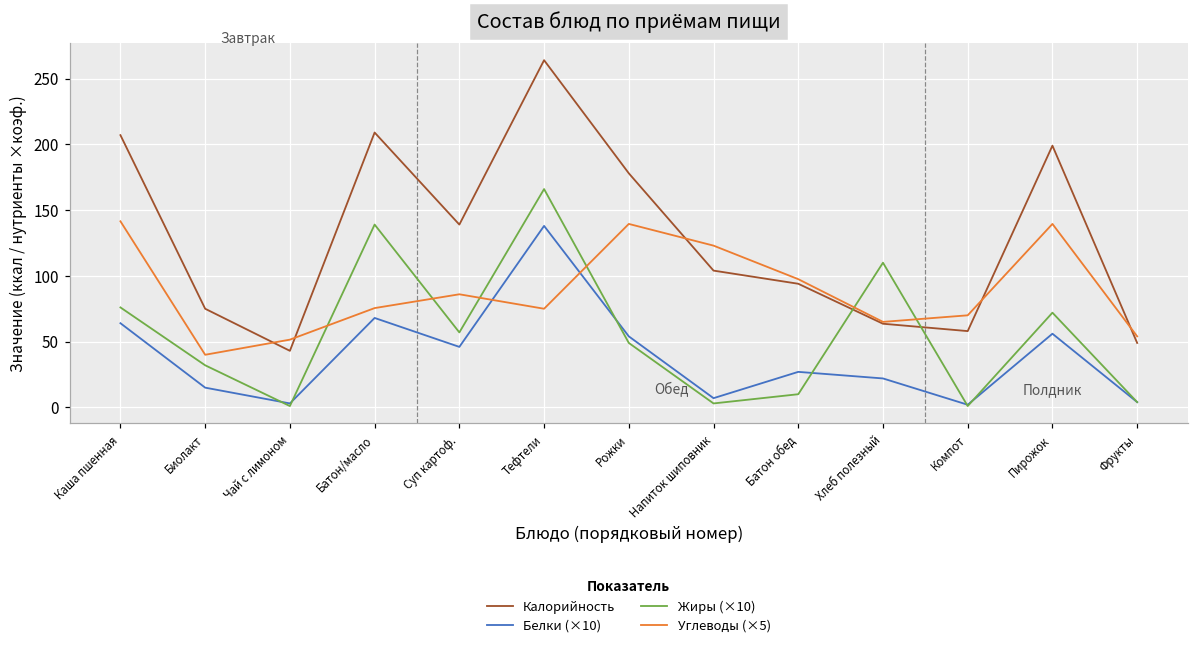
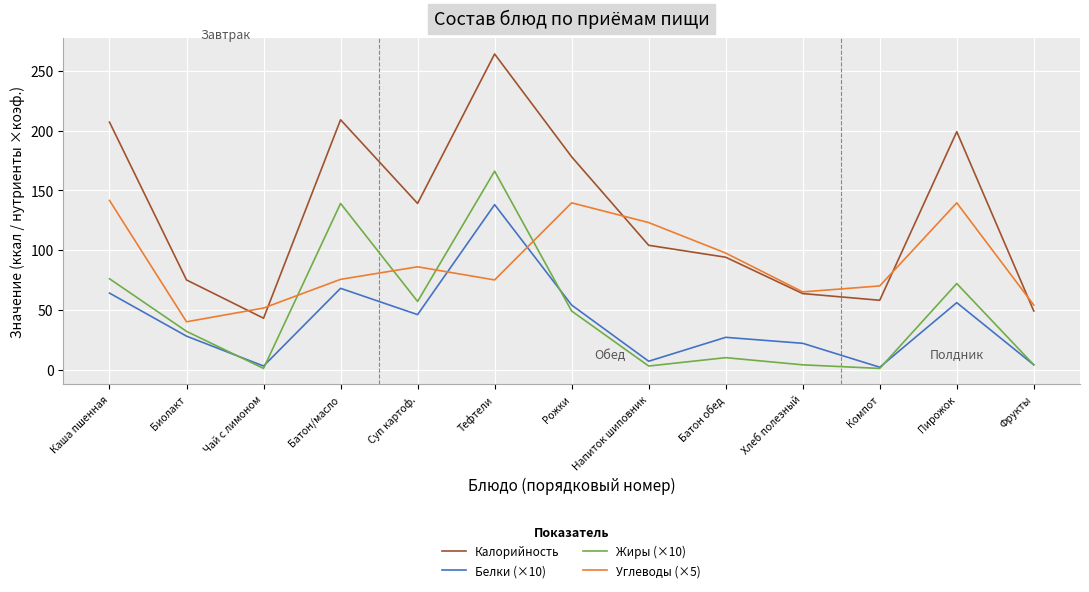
  {
    "Калорийность": {
      "Каша пшенная": 207,
      "Биолакт": 75,
      "Чай с лимоном": 43,
      "Батон/масло": 209,
      "Суп картоф.": 139,
      "Тефтели": 264,
      "Рожки": 178,
      "Напиток шиповник": 104,
      "Батон обед": 94,
      "Компот": 58,
      "Пирожок": 199,
      "Фрукты": 49
    },
    "Белки (×10)": {
      "Каша пшенная": 64,
-     "Биолакт": 15,
+     "Биолакт": 28,
      "Батон/масло": 68,
      "Суп картоф.": 46,
      "Тефтели": 138,
      "Рожки": 54,
      "Напиток шиповник": 7,
      "Батон обед": 27,
      "Хлеб полезный": 22,
      "Пирожок": 56
    },
    "Жиры (×10)": {
      "Каша пшенная": 76,
      "Биолакт": 32,
      "Батон/масло": 139,
      "Суп картоф.": 57,
      "Тефтели": 166,
      "Рожки": 49,
      "Напиток шиповник": 3,
      "Батон обед": 10,
-     "Хлеб полезный": 110,
+     "Хлеб полезный": 4,
      "Пирожок": 72
    },
    "Углеводы (×5)": {
      "Каша пшенная": 142,
      "Биолакт": 40,
      "Чай с лимоном": 52,
      "Батон/масло": 76,
      "Суп картоф.": 86,
      "Тефтели": 75,
      "Рожки": 140,
      "Напиток шиповник": 123,
      "Батон обед": 98,
      "Компот": 70,
      "Пирожок": 140,
      "Фрукты": 54
    }
  }
